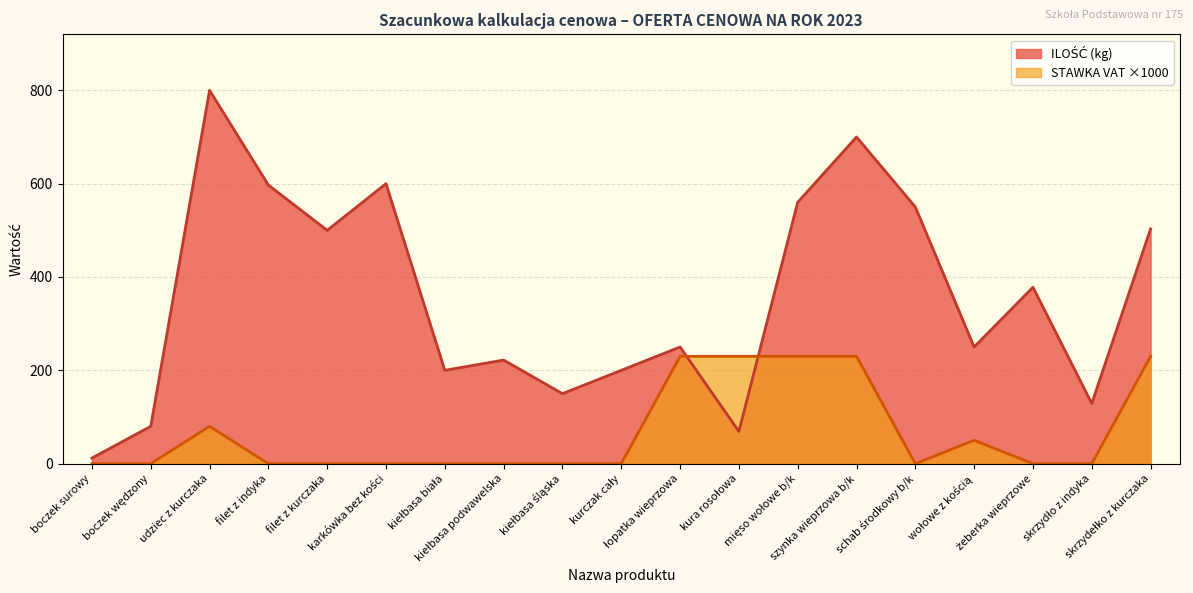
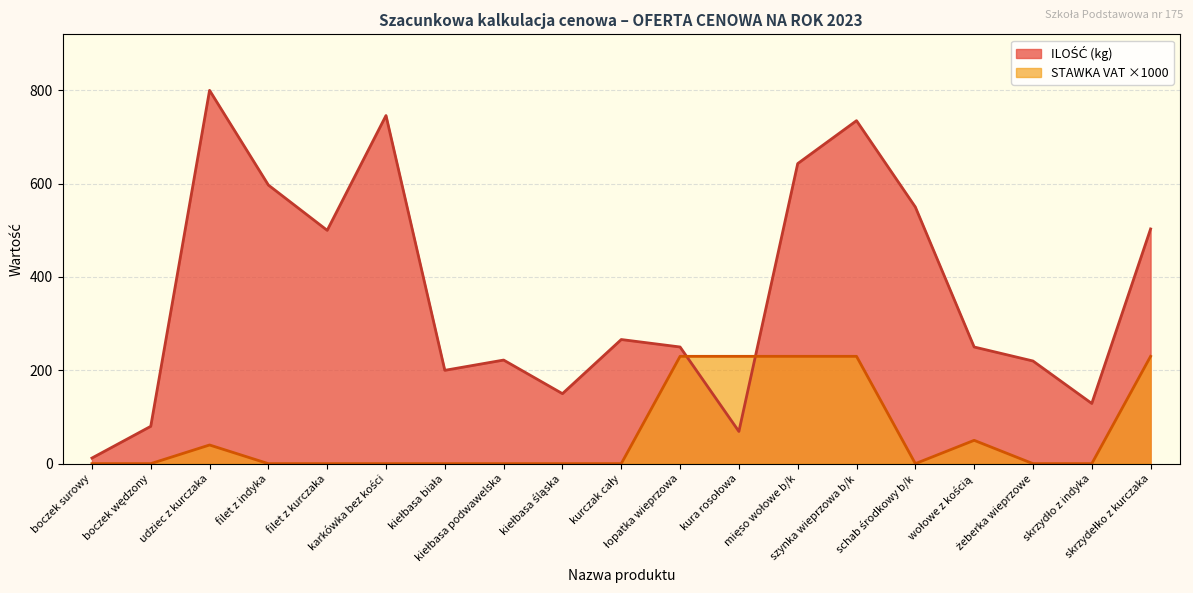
  {
    "ILOŚĆ (kg)": {
      "boczek surowy": 10,
      "boczek wędzony": 80,
      "udziec z kurczaka": 800,
      "filet z indyka": 600,
      "filet z kurczaka": 500,
-     "karkówka bez kości": 600,
+     "karkówka bez kości": 750,
      "kiełbasa biała": 200,
      "kiełbasa podwawelska": 220,
      "kiełbasa śląska": 150,
-     "kurczak cały": 200,
+     "kurczak cały": 270,
      "łopatka wieprzowa": 250,
      "kura rosołowa": 70,
-     "mięso wołowe b/k": 560,
-     "szynka wieprzowa b/k": 700,
+     "mięso wołowe b/k": 640,
+     "szynka wieprzowa b/k": 740,
      "schab środkowy b/k": 550,
      "wołowe z kością": 250,
-     "żeberka wieprzowe": 380,
+     "żeberka wieprzowe": 220,
      "skrzydło z indyka": 130,
      "skrzydełko z kurczaka": 500
    },
    "STAWKA VAT ×1000": {
      "boczek surowy": 0,
      "boczek wędzony": 0,
-     "udziec z kurczaka": 80,
+     "udziec z kurczaka": 40,
      "filet z indyka": 0,
      "filet z kurczaka": 0,
      "karkówka bez kości": 0,
      "kiełbasa biała": 0,
      "kiełbasa podwawelska": 0,
      "kiełbasa śląska": 0,
      "kurczak cały": 0,
      "łopatka wieprzowa": 230,
      "kura rosołowa": 230,
      "mięso wołowe b/k": 230,
      "szynka wieprzowa b/k": 230,
      "schab środkowy b/k": 0,
      "wołowe z kością": 50,
      "żeberka wieprzowe": 0,
      "skrzydło z indyka": 0,
      "skrzydełko z kurczaka": 230
    }
  }
